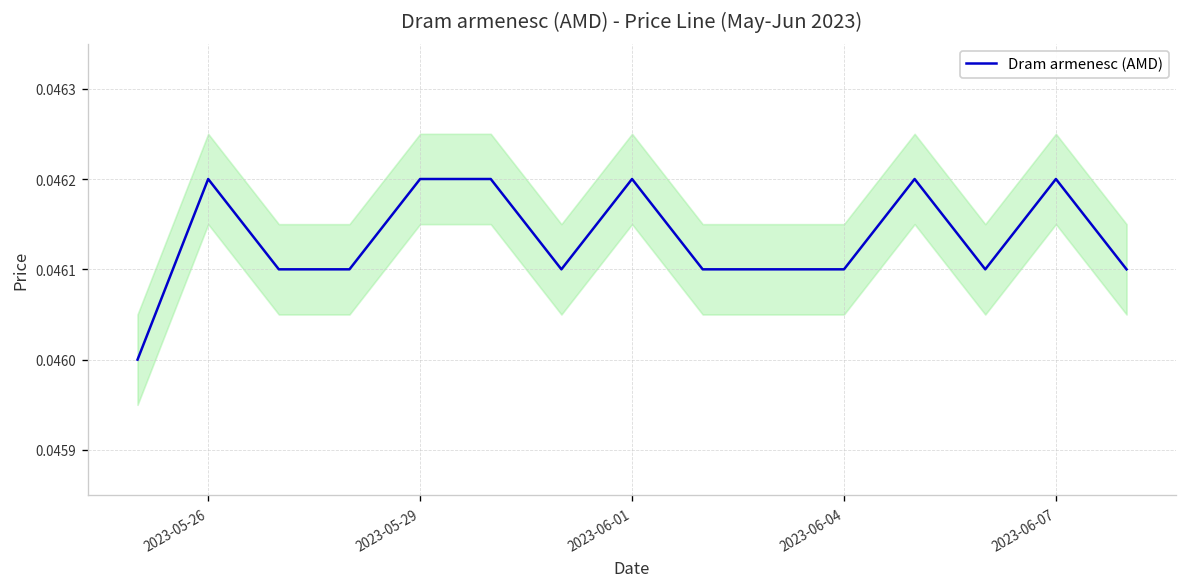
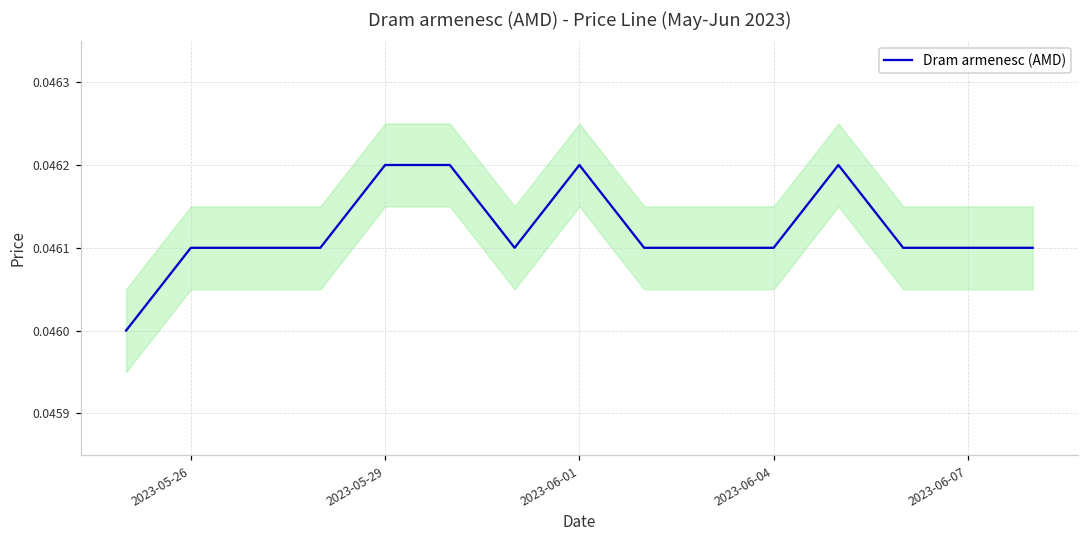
  {
    "Dram armenesc (AMD)": {
-     "2023-05-26": 0.0462,
+     "2023-05-26": 0.0461,
      "2023-05-29": 0.0462,
      "2023-06-01": 0.0462,
      "2023-06-04": 0.0461,
-     "2023-06-07": 0.0462
+     "2023-06-07": 0.0461
    }
  }
